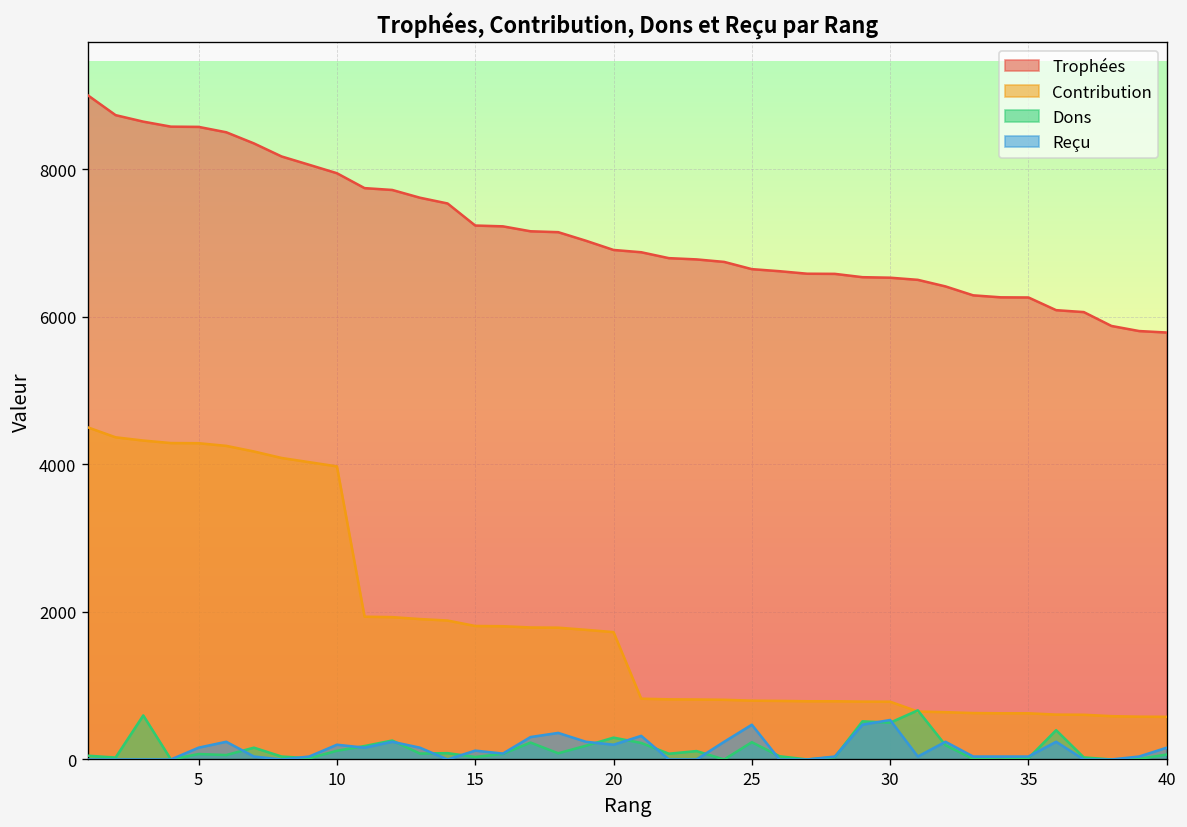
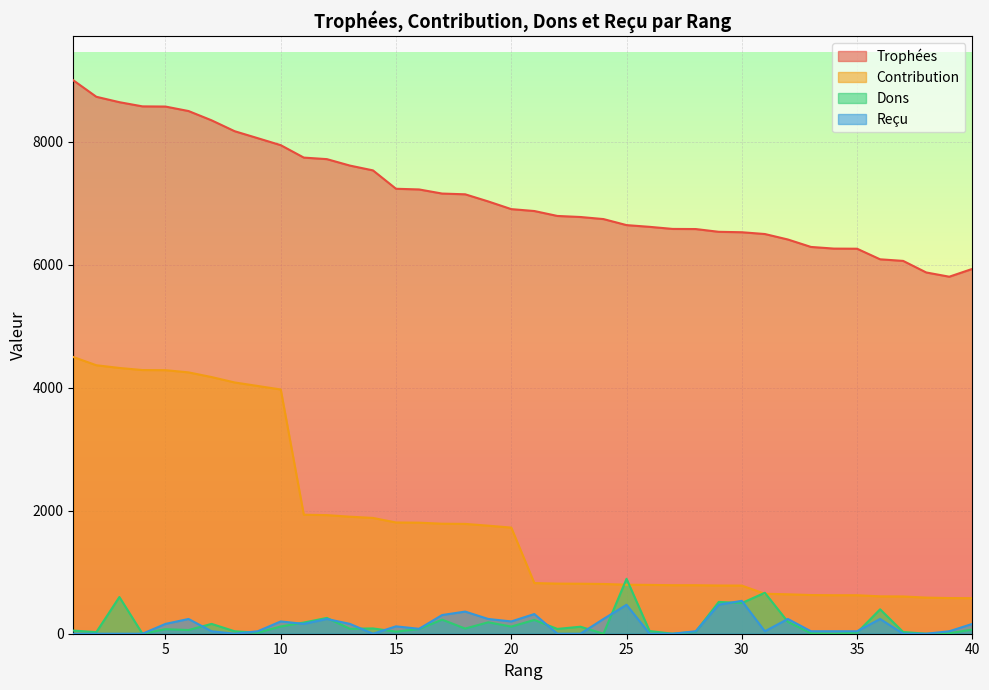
  {
    "Trophées": {
      "5": 8600,
      "10": 7900,
      "15": 7200,
      "20": 6900,
      "25": 6600,
      "30": 6500,
      "35": 6300,
-     "40": 5800
+     "40": 5900
    },
    "Contribution": {
      "5": 4300,
      "10": 4000,
      "15": 1800,
      "20": 1700,
      "25": 800,
      "30": 800,
      "35": 600,
      "40": 600
    },
    "Dons": {
      "5": 100,
      "10": 100,
      "15": 0,
-     "20": 300,
-     "25": 200,
+     "20": 100,
+     "25": 900,
      "40": 100
    },
    "Reçu": {
      "5": 200,
      "10": 200,
      "15": 100,
      "20": 200,
      "25": 500,
      "40": 200
    }
  }
